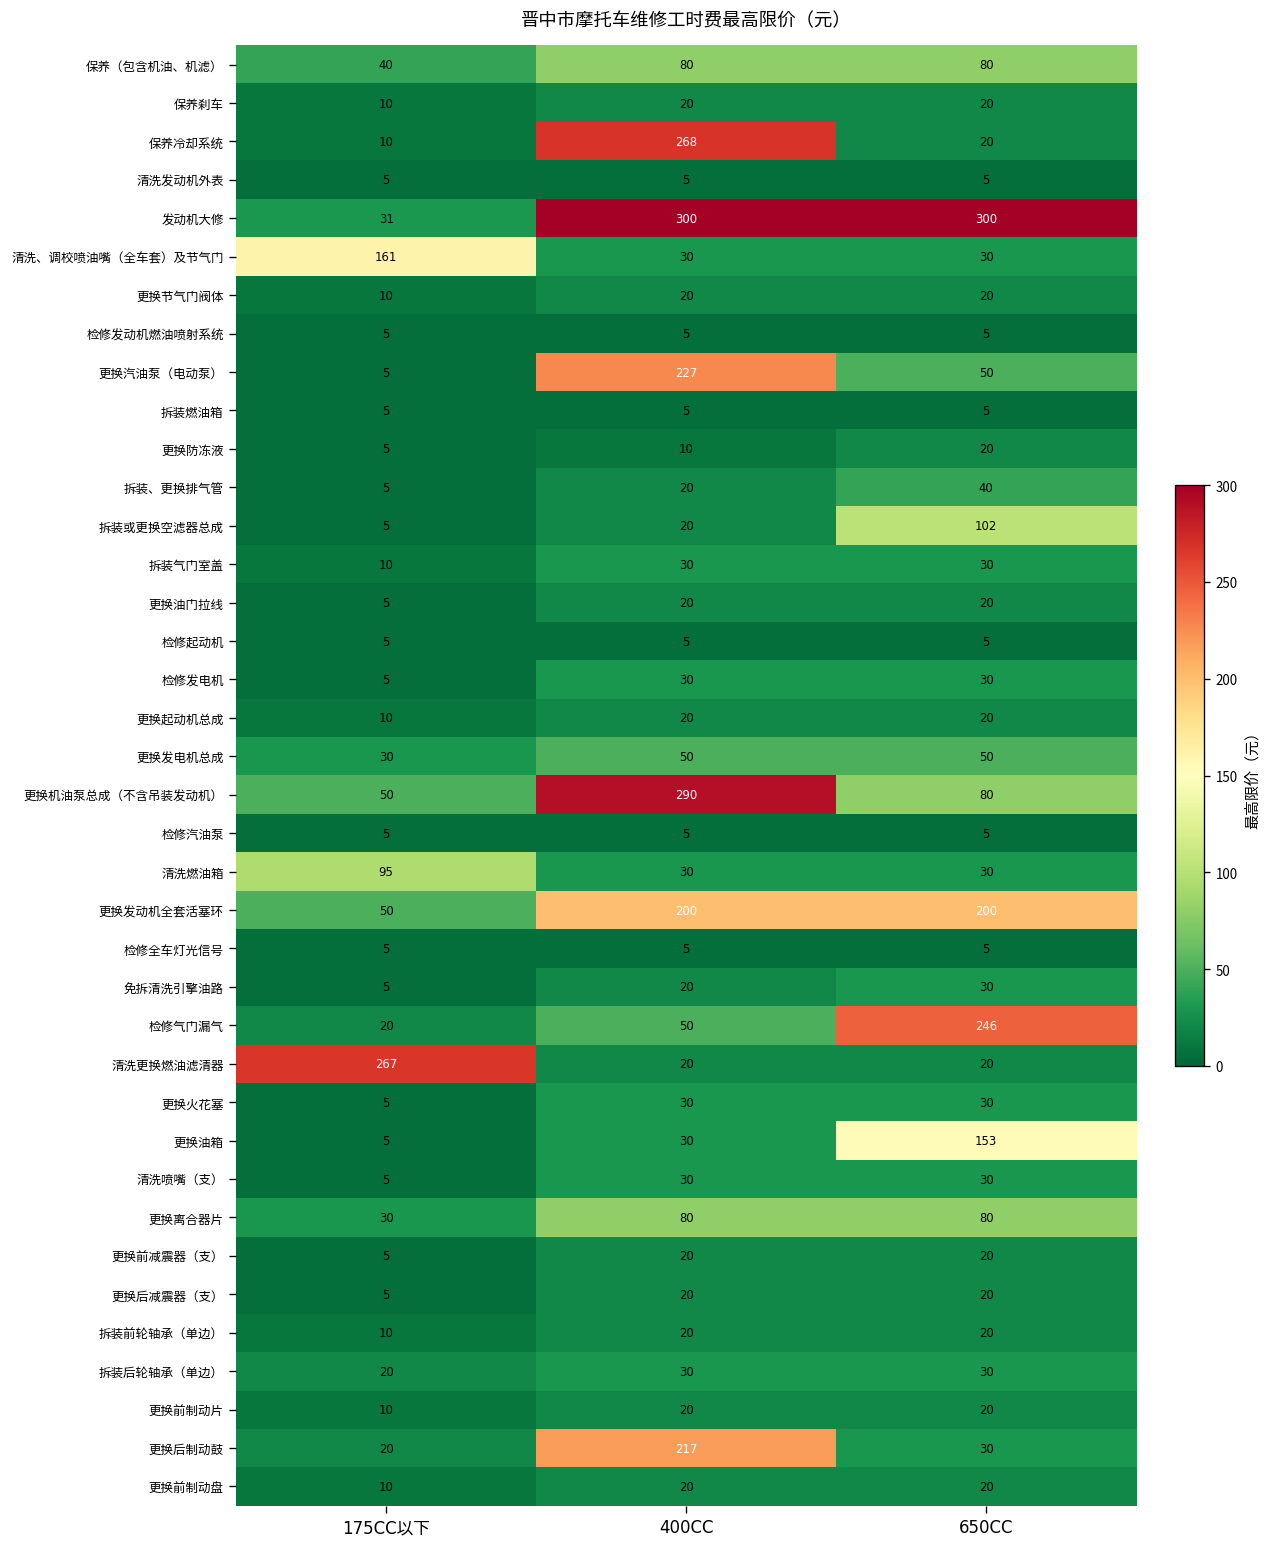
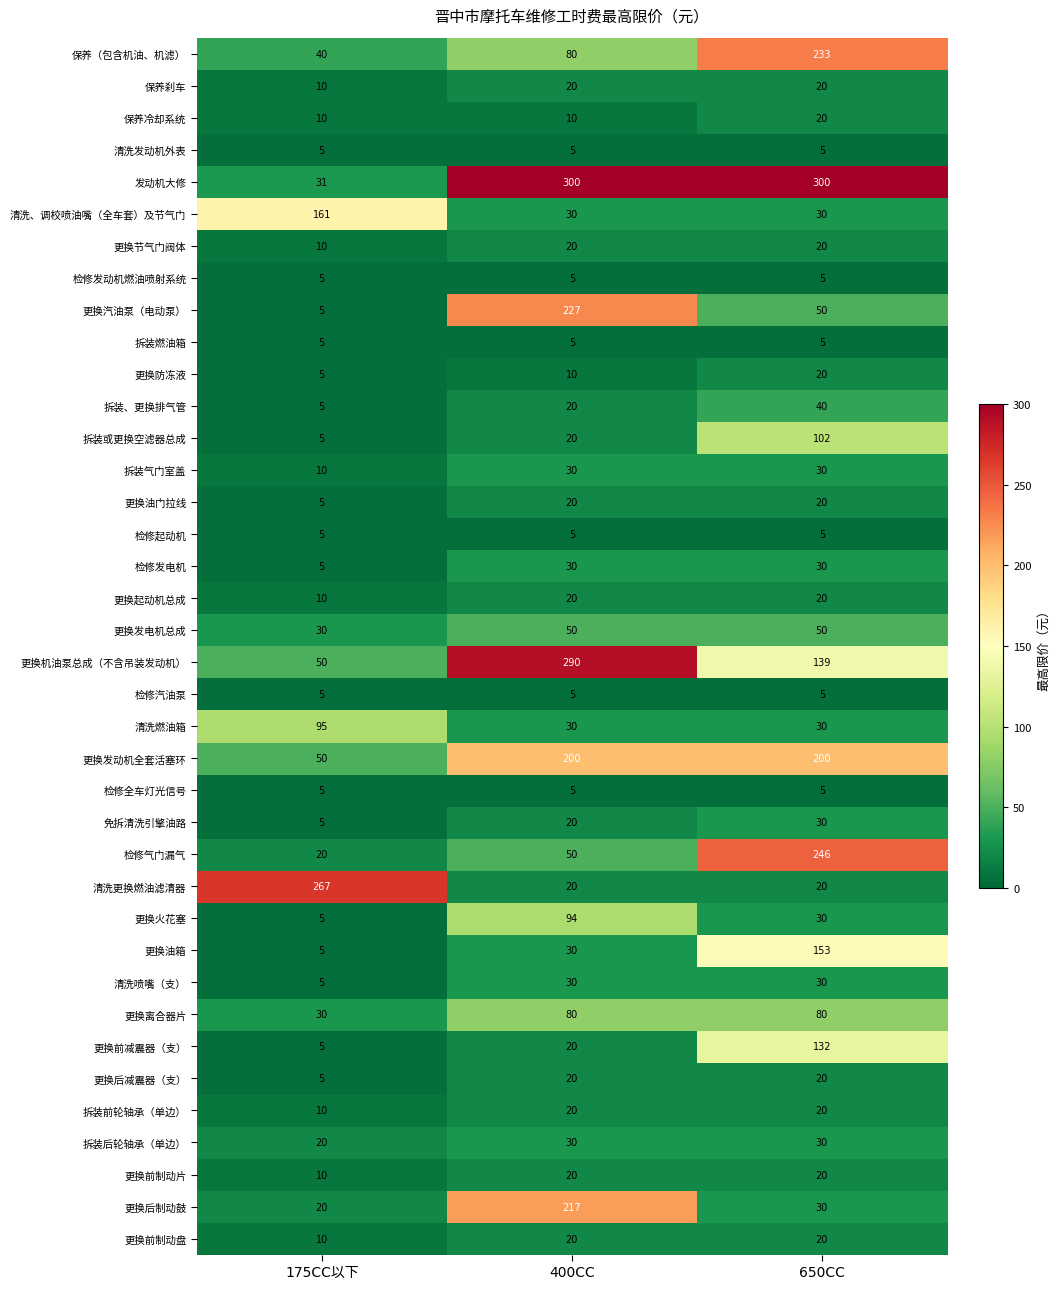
  {
    "保养（包含机油、机滤）": {
      "175CC以下": 40,
      "400CC": 80,
-     "650CC": 80
+     "650CC": 233
    },
    "保养刹车": {
      "175CC以下": 10,
      "400CC": 20,
      "650CC": 20
    },
    "保养冷却系统": {
      "175CC以下": 10,
-     "400CC": 268,
+     "400CC": 10,
      "650CC": 20
    },
    "清洗发动机外表": {
      "175CC以下": 5,
      "400CC": 5,
      "650CC": 5
    },
    "发动机大修": {
      "175CC以下": 31,
      "400CC": 300,
      "650CC": 300
    },
    "清洗、调校喷油嘴（全车套）及节气门": {
      "175CC以下": 161,
      "400CC": 30,
      "650CC": 30
    },
    "更换节气门阀体": {
      "175CC以下": 10,
      "400CC": 20,
      "650CC": 20
    },
    "检修发动机燃油喷射系统": {
      "175CC以下": 5,
      "400CC": 5,
      "650CC": 5
    },
    "更换汽油泵（电动泵）": {
      "175CC以下": 5,
      "400CC": 227,
      "650CC": 50
    },
    "拆装燃油箱": {
      "175CC以下": 5,
      "400CC": 5,
      "650CC": 5
    },
    "更换防冻液": {
      "175CC以下": 5,
      "400CC": 10,
      "650CC": 20
    },
    "拆装、更换排气管": {
      "175CC以下": 5,
      "400CC": 20,
      "650CC": 40
    },
    "拆装或更换空滤器总成": {
      "175CC以下": 5,
      "400CC": 20,
      "650CC": 102
    },
    "拆装气门室盖": {
      "175CC以下": 10,
      "400CC": 30,
      "650CC": 30
    },
    "更换油门拉线": {
      "175CC以下": 5,
      "400CC": 20,
      "650CC": 20
    },
    "检修起动机": {
      "175CC以下": 5,
      "400CC": 5,
      "650CC": 5
    },
    "检修发电机": {
      "175CC以下": 5,
      "400CC": 30,
      "650CC": 30
    },
    "更换起动机总成": {
      "175CC以下": 10,
      "400CC": 20,
      "650CC": 20
    },
    "更换发电机总成": {
      "175CC以下": 30,
      "400CC": 50,
      "650CC": 50
    },
    "更换机油泵总成（不含吊装发动机）": {
      "175CC以下": 50,
      "400CC": 290,
-     "650CC": 80
+     "650CC": 139
    },
    "检修汽油泵": {
      "175CC以下": 5,
      "400CC": 5,
      "650CC": 5
    },
    "清洗燃油箱": {
      "175CC以下": 95,
      "400CC": 30,
      "650CC": 30
    },
    "更换发动机全套活塞环": {
      "175CC以下": 50,
      "400CC": 200,
      "650CC": 200
    },
    "检修全车灯光信号": {
      "175CC以下": 5,
      "400CC": 5,
      "650CC": 5
    },
    "免拆清洗引擎油路": {
      "175CC以下": 5,
      "400CC": 20,
      "650CC": 30
    },
    "检修气门漏气": {
      "175CC以下": 20,
      "400CC": 50,
      "650CC": 246
    },
    "清洗更换燃油滤清器": {
      "175CC以下": 267,
      "400CC": 20,
      "650CC": 20
    },
    "更换火花塞": {
      "175CC以下": 5,
-     "400CC": 30,
+     "400CC": 94,
      "650CC": 30
    },
    "更换油箱": {
      "175CC以下": 5,
      "400CC": 30,
      "650CC": 153
    },
    "清洗喷嘴（支）": {
      "175CC以下": 5,
      "400CC": 30,
      "650CC": 30
    },
    "更换离合器片": {
      "175CC以下": 30,
      "400CC": 80,
      "650CC": 80
    },
    "更换前减震器（支）": {
      "175CC以下": 5,
      "400CC": 20,
-     "650CC": 20
+     "650CC": 132
    },
    "更换后减震器（支）": {
      "175CC以下": 5,
      "400CC": 20,
      "650CC": 20
    },
    "拆装前轮轴承（单边）": {
      "175CC以下": 10,
      "400CC": 20,
      "650CC": 20
    },
    "拆装后轮轴承（单边）": {
      "175CC以下": 20,
      "400CC": 30,
      "650CC": 30
    },
    "更换前制动片": {
      "175CC以下": 10,
      "400CC": 20,
      "650CC": 20
    },
    "更换后制动鼓": {
      "175CC以下": 20,
      "400CC": 217,
      "650CC": 30
    },
    "更换前制动盘": {
      "175CC以下": 10,
      "400CC": 20,
      "650CC": 20
    }
  }
